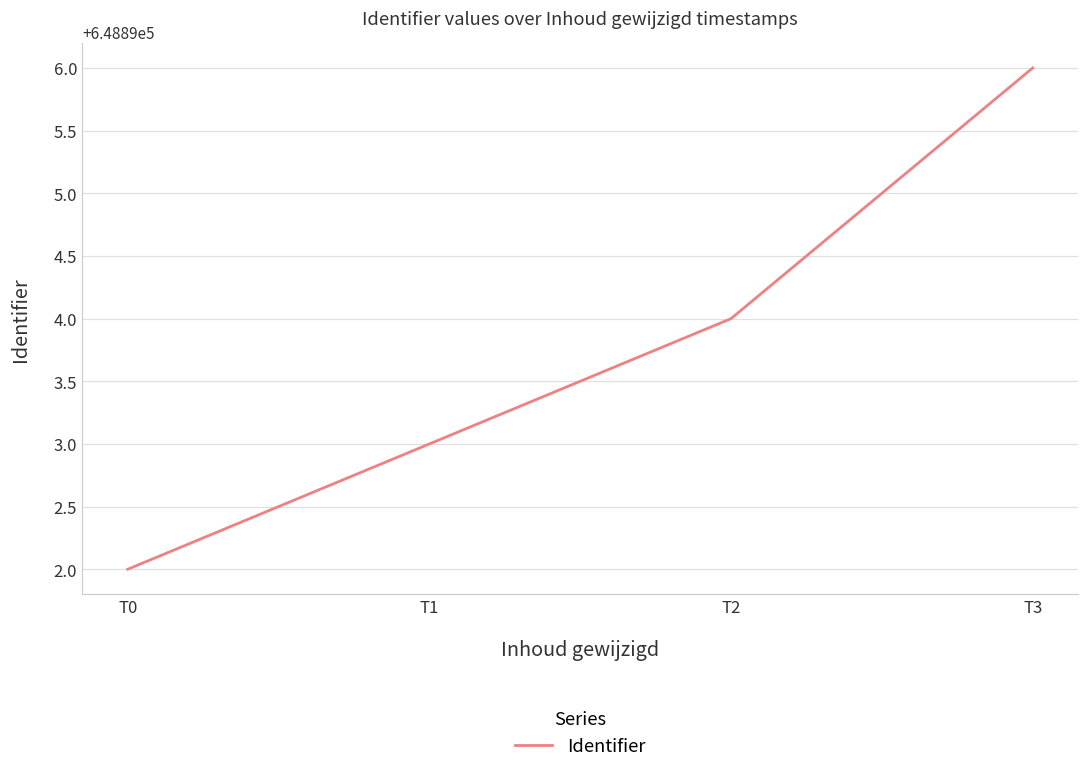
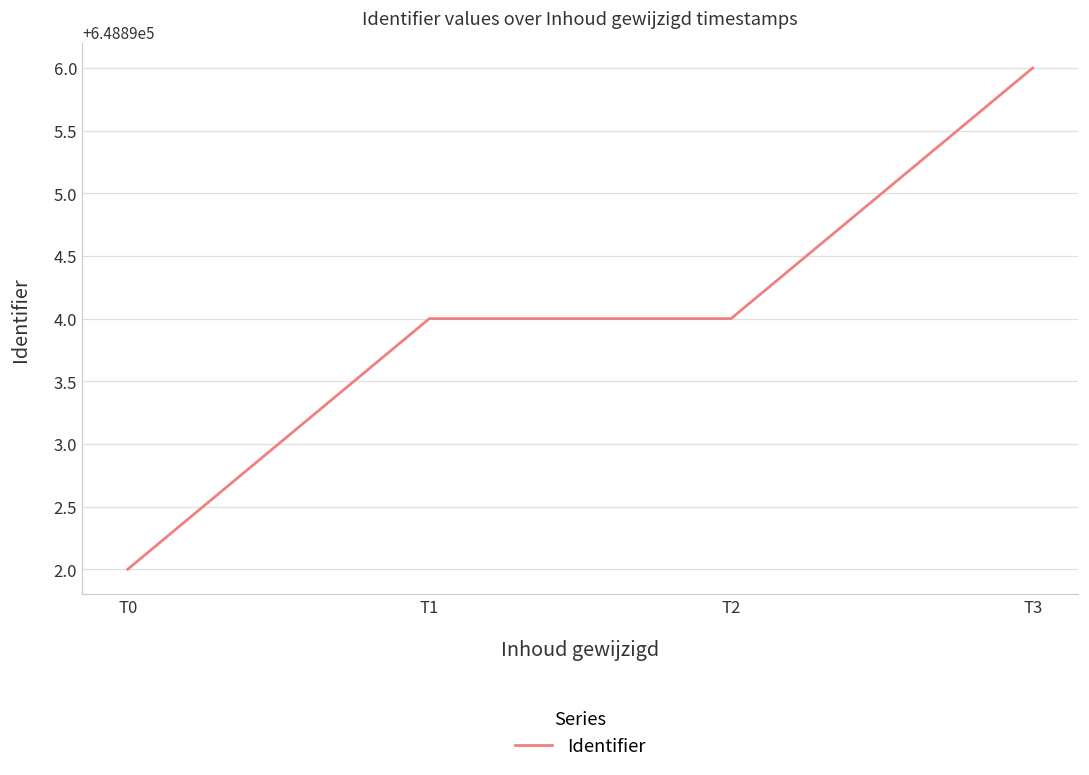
  {
    "T0": 648892,
-   "T1": 648893,
+   "T1": 648894,
    "T2": 648894,
    "T3": 648896
  }
